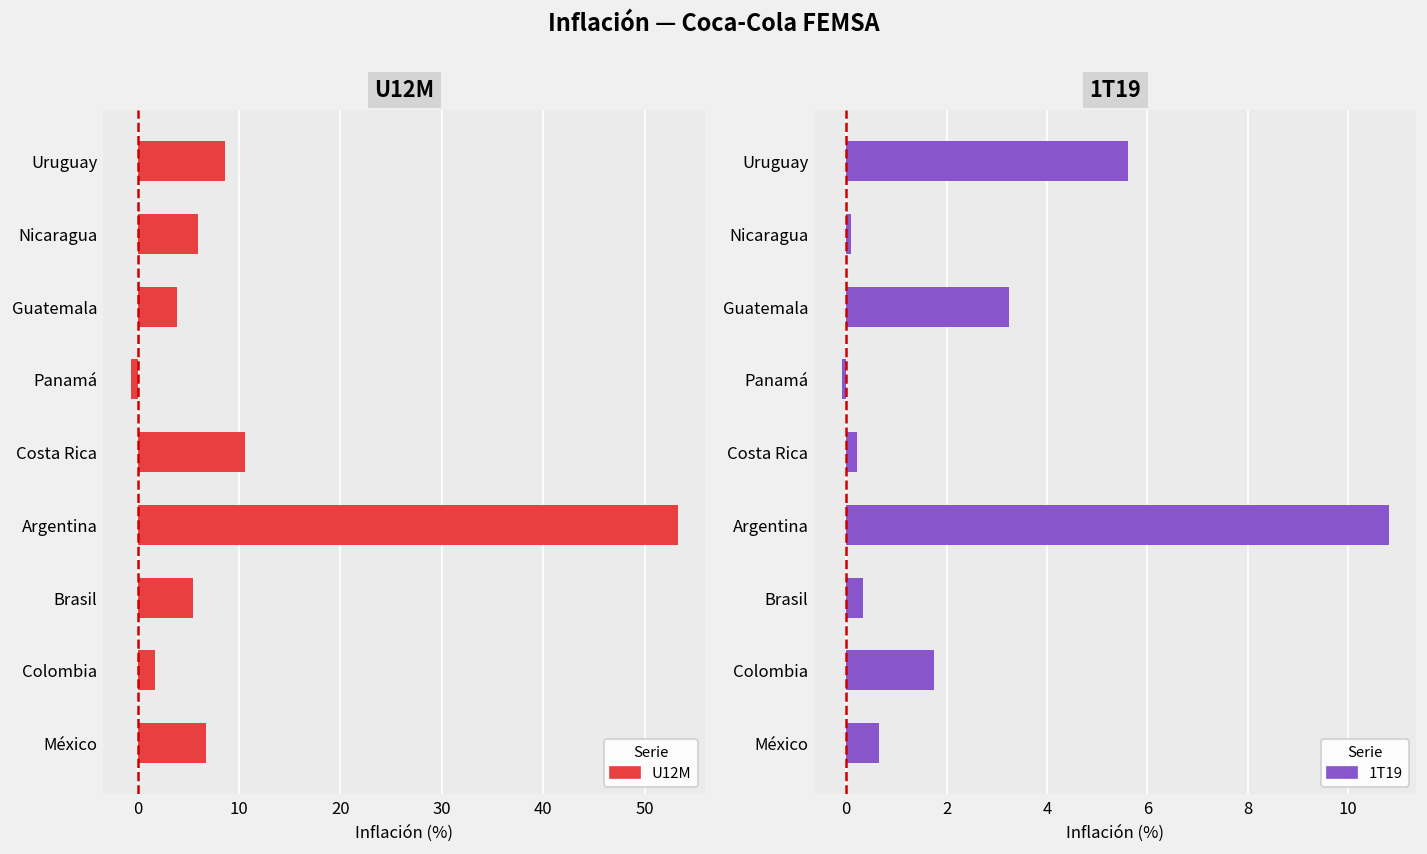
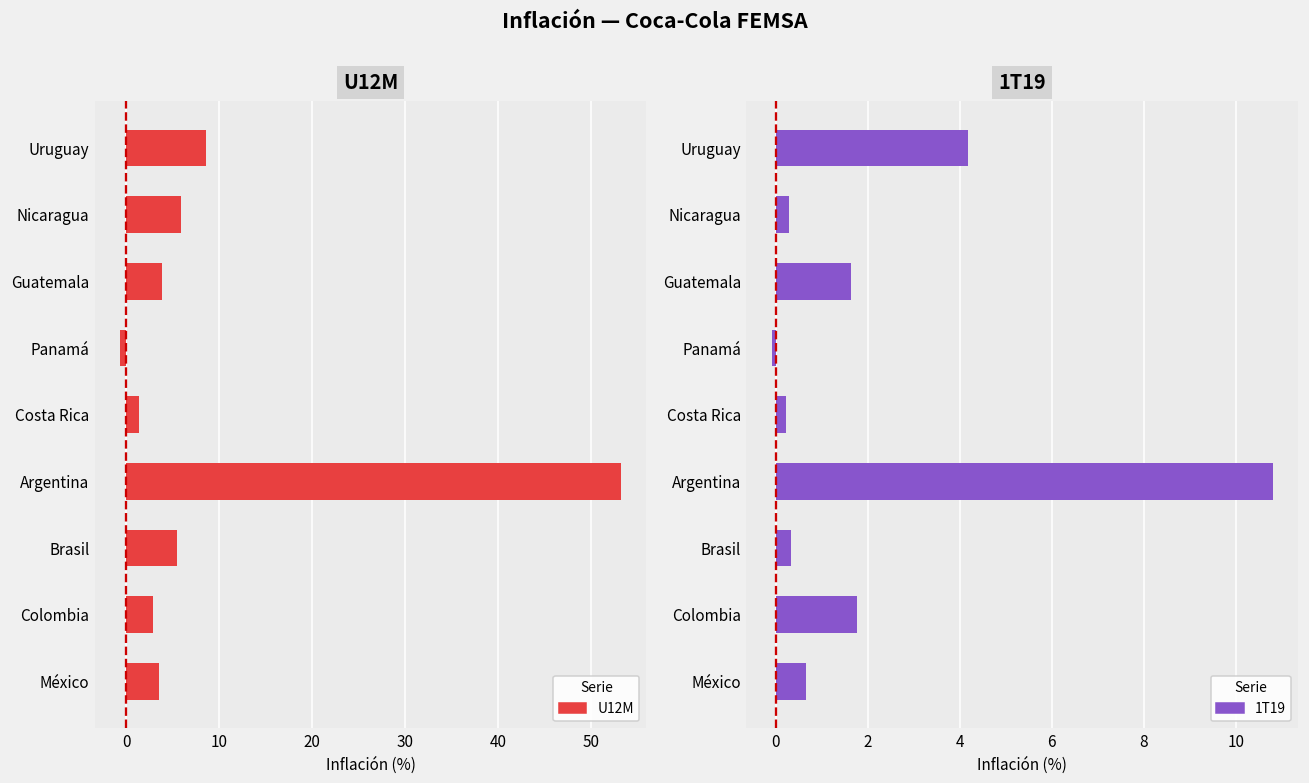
  {
    "U12M": {
      "Uruguay": 9,
      "Nicaragua": 6,
      "Guatemala": 4,
      "Panamá": -1,
-     "Costa Rica": 11,
+     "Costa Rica": 1,
      "Argentina": 53,
      "Brasil": 5,
-     "Colombia": 2,
-     "México": 7
+     "Colombia": 3,
+     "México": 4
    },
    "1T19": {
-     "Uruguay": 5.6,
-     "Nicaragua": 0.1,
-     "Guatemala": 3.2,
+     "Uruguay": 4.2,
+     "Nicaragua": 0.3,
+     "Guatemala": 1.6,
      "Panamá": -0.1,
      "Costa Rica": 0.2,
      "Argentina": 10.8,
      "Brasil": 0.3,
      "Colombia": 1.8,
      "México": 0.7
    }
  }
